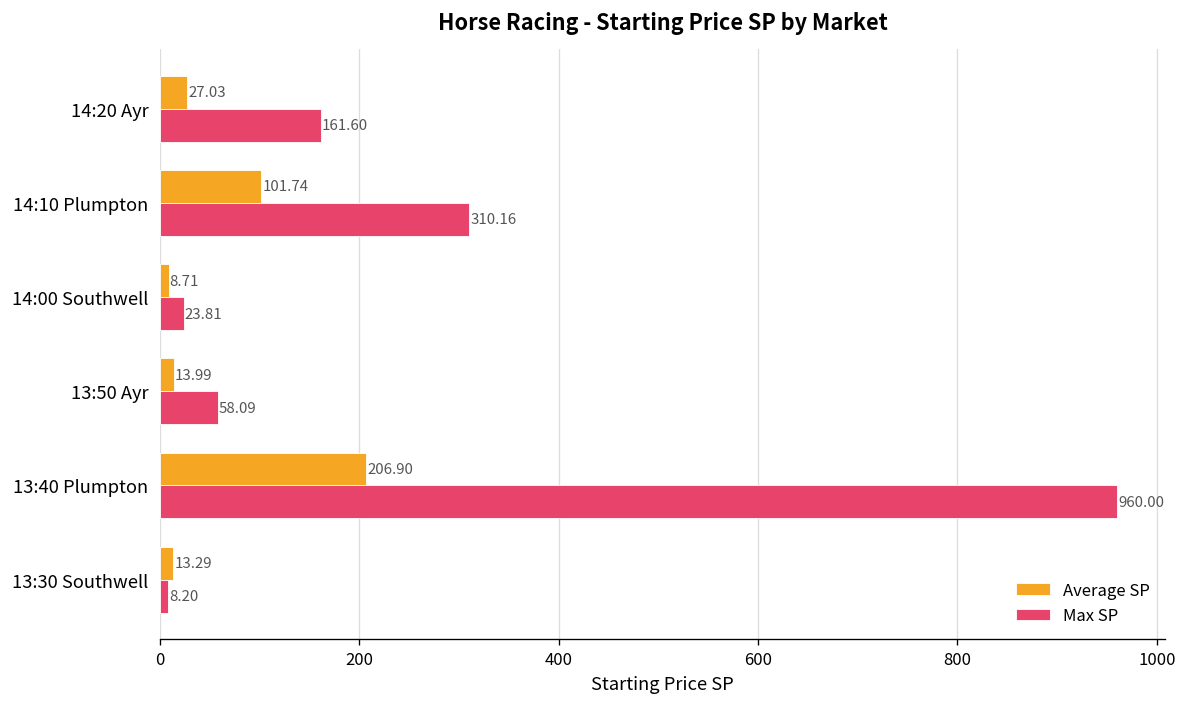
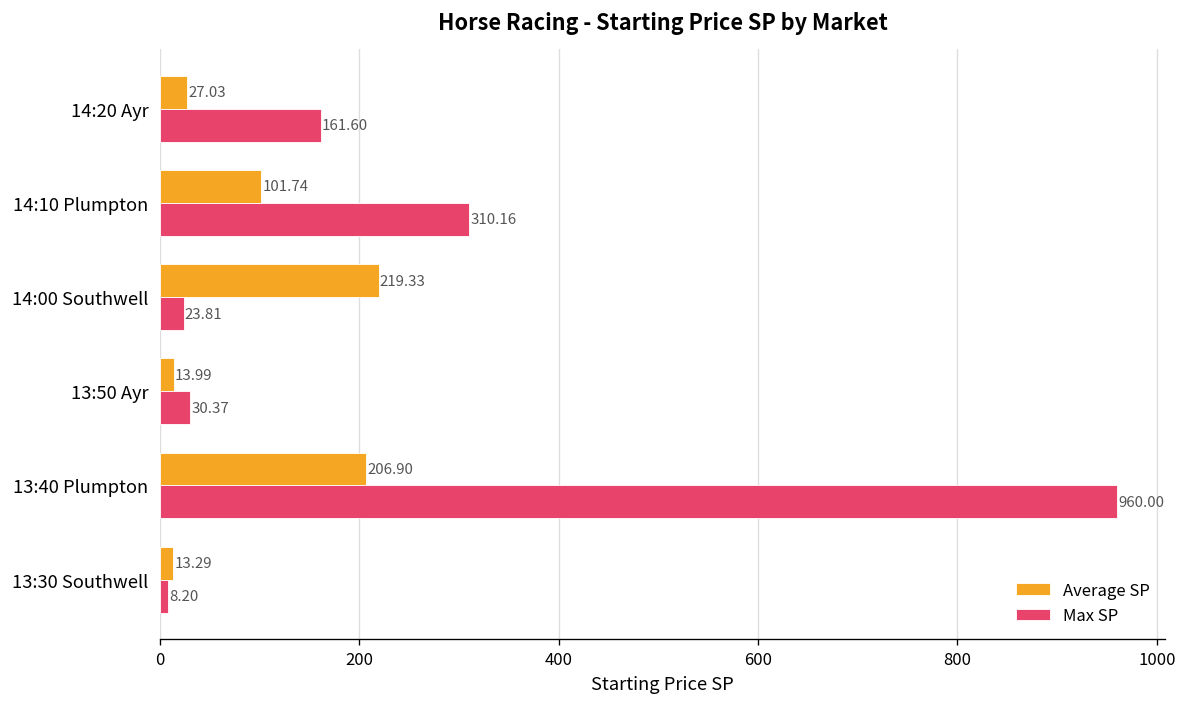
  {
    "Average SP": {
      "14:20 Ayr": 27.03,
      "14:10 Plumpton": 101.74,
-     "14:00 Southwell": 8.71,
+     "14:00 Southwell": 219.33,
      "13:50 Ayr": 13.99,
      "13:40 Plumpton": 206.90,
      "13:30 Southwell": 13.29
    },
    "Max SP": {
      "14:20 Ayr": 161.60,
      "14:10 Plumpton": 310.16,
      "14:00 Southwell": 23.81,
-     "13:50 Ayr": 58.09,
+     "13:50 Ayr": 30.37,
      "13:40 Plumpton": 960.00,
      "13:30 Southwell": 8.20
    }
  }
